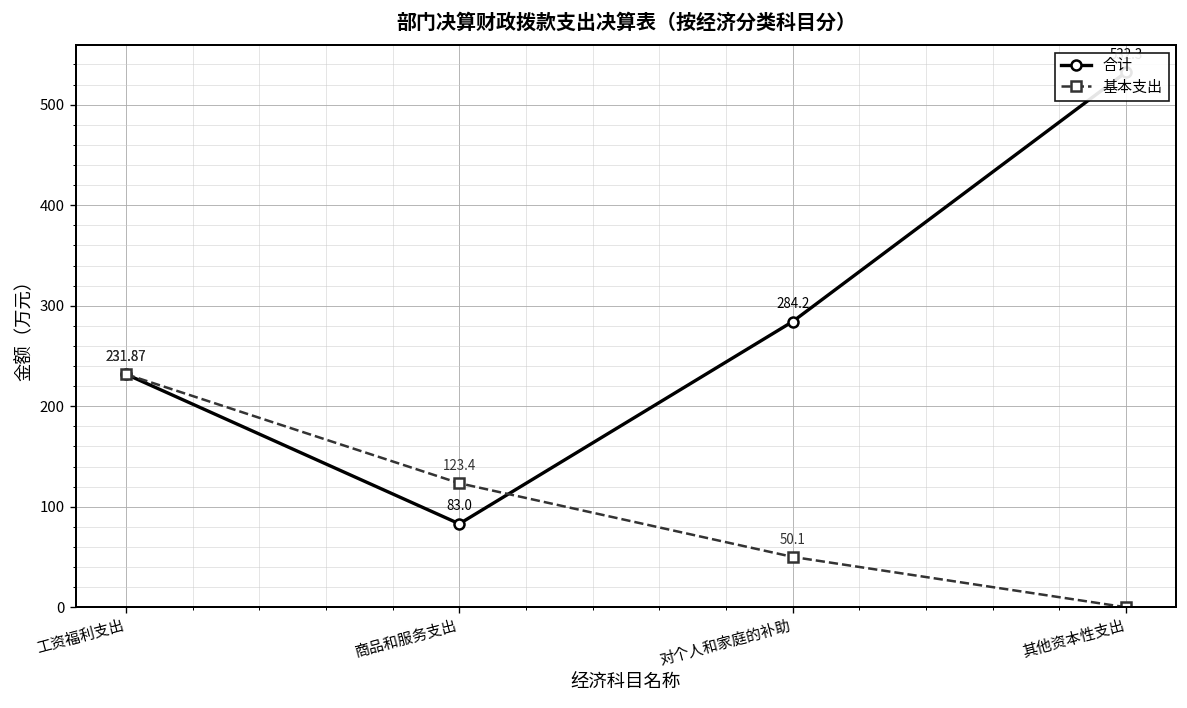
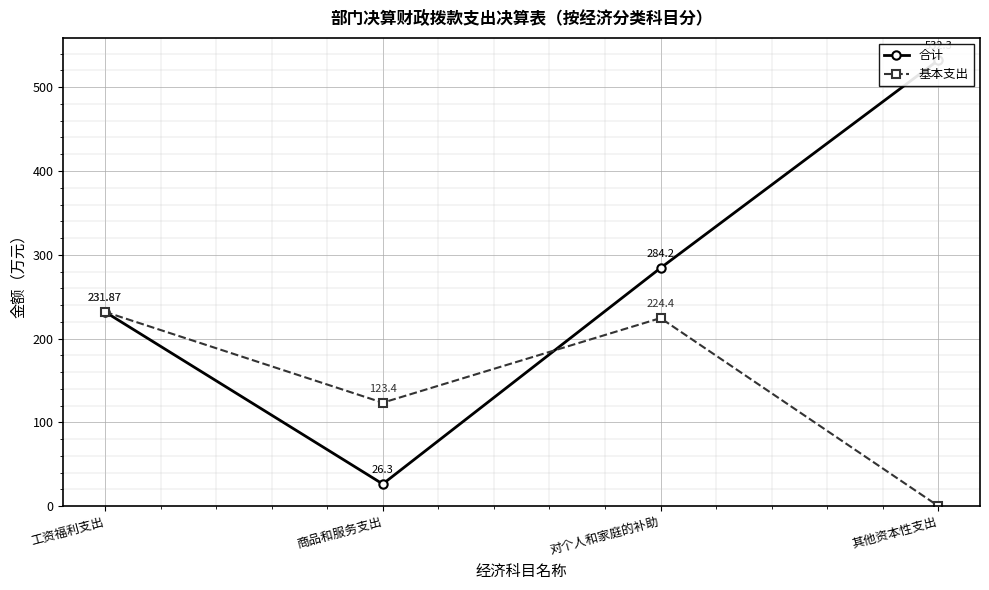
  {
    "合计": {
-     "商品和服务支出": 83.0,
+     "商品和服务支出": 26.3,
      "对个人和家庭的补助": 284.2
    },
    "基本支出": {
      "商品和服务支出": 123.4,
-     "对个人和家庭的补助": 50.1
+     "对个人和家庭的补助": 224.4
    }
  }
